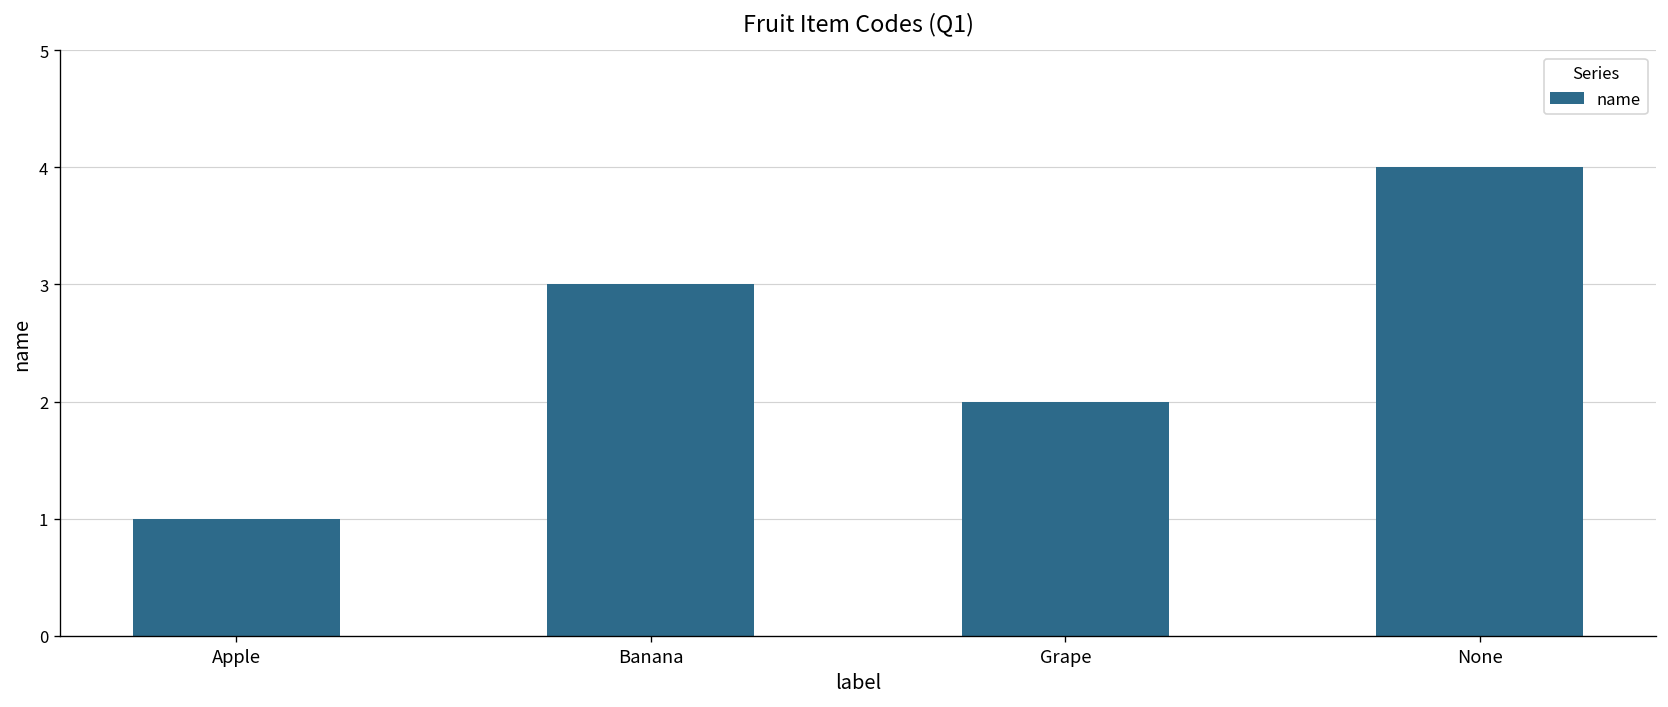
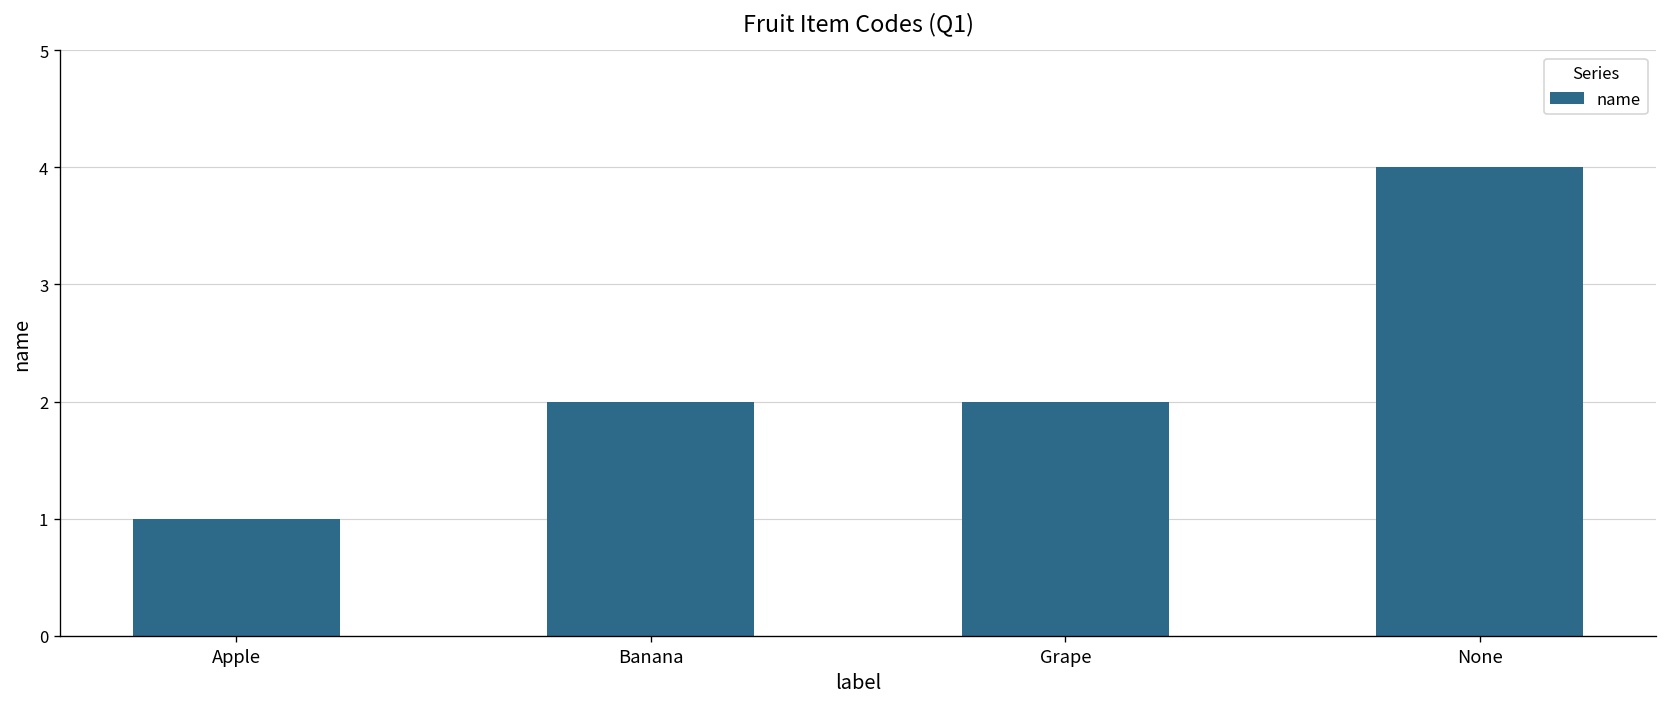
  {
    "Apple": 1,
-   "Banana": 3,
+   "Banana": 2,
    "Grape": 2,
    "None": 4
  }
